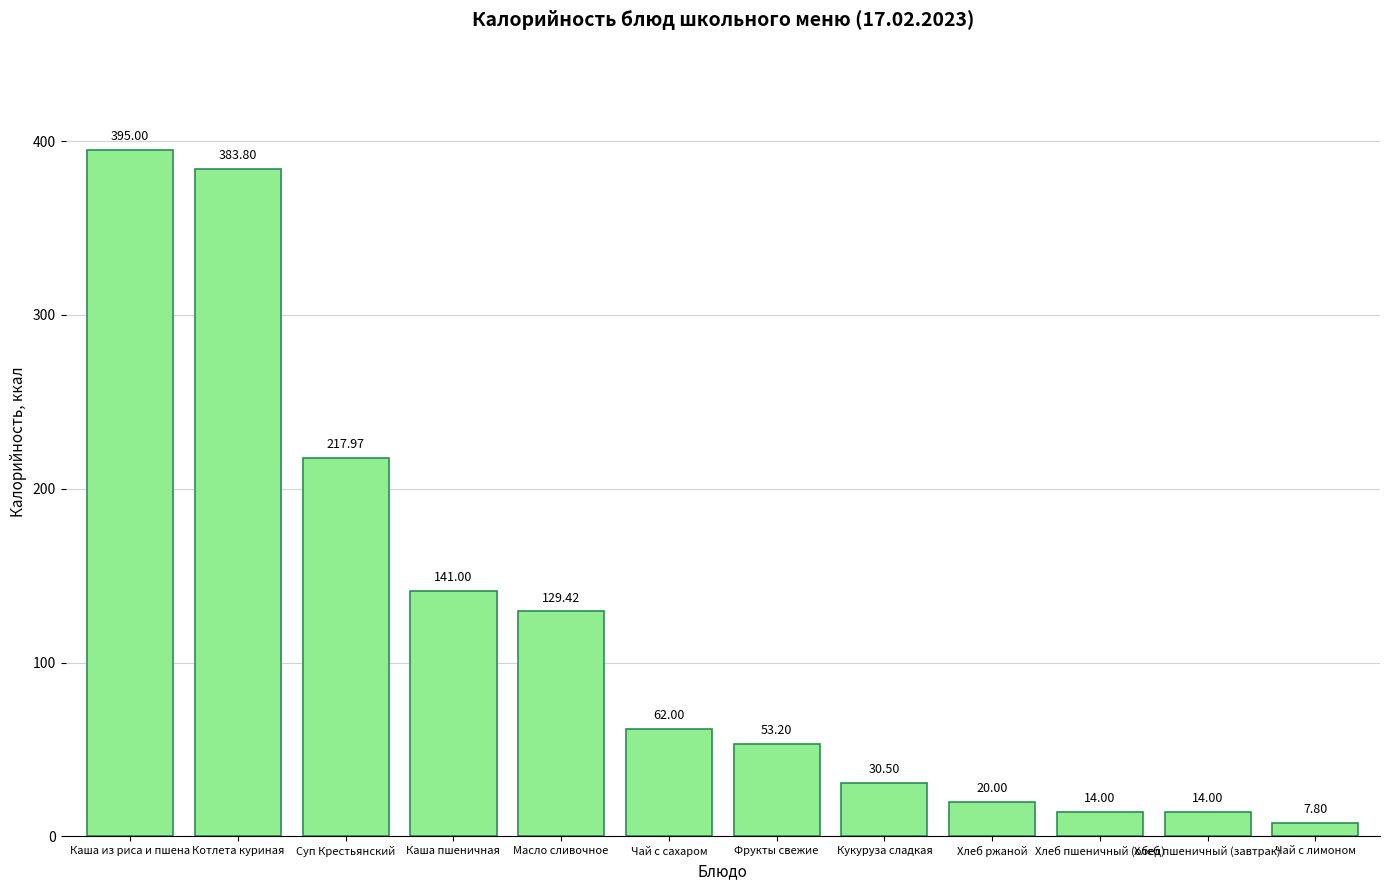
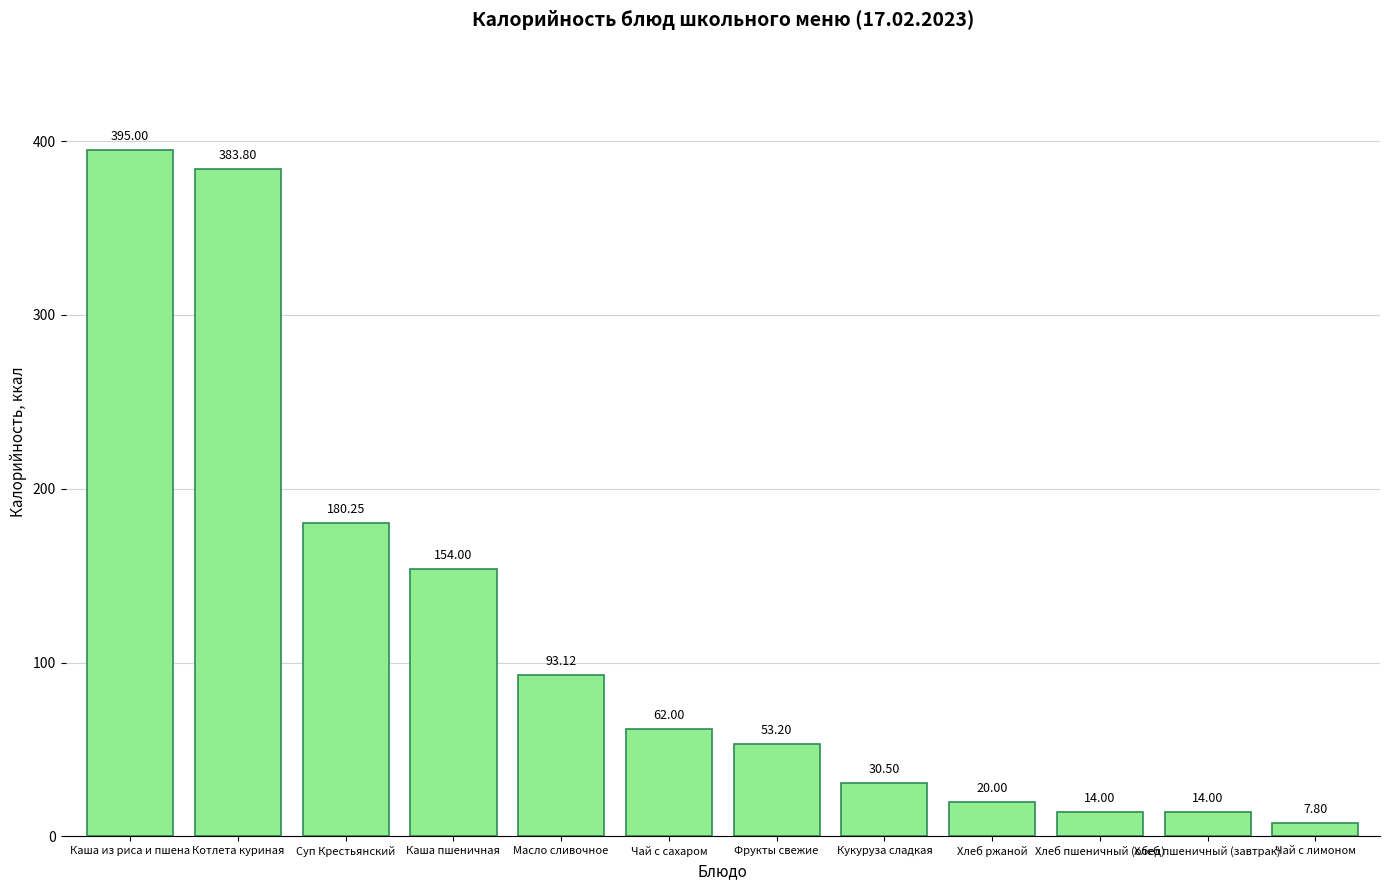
  {
    "Каша из риса и пшена": 395.00,
    "Котлета куриная": 383.80,
-   "Суп Крестьянский": 217.97,
-   "Каша пшеничная": 141.00,
-   "Масло сливочное": 129.42,
+   "Суп Крестьянский": 180.25,
+   "Каша пшеничная": 154.00,
+   "Масло сливочное": 93.12,
    "Чай с сахаром": 62.00,
    "Фрукты свежие": 53.20,
    "Кукуруза сладкая": 30.50,
    "Хлеб ржаной": 20.00
  }
